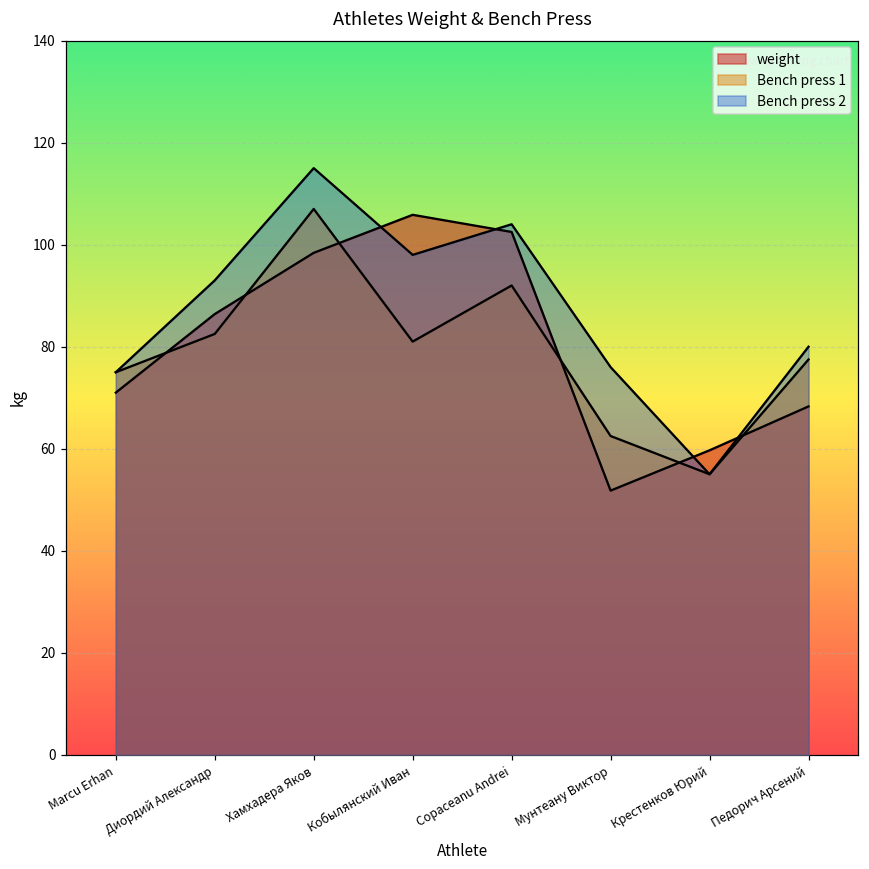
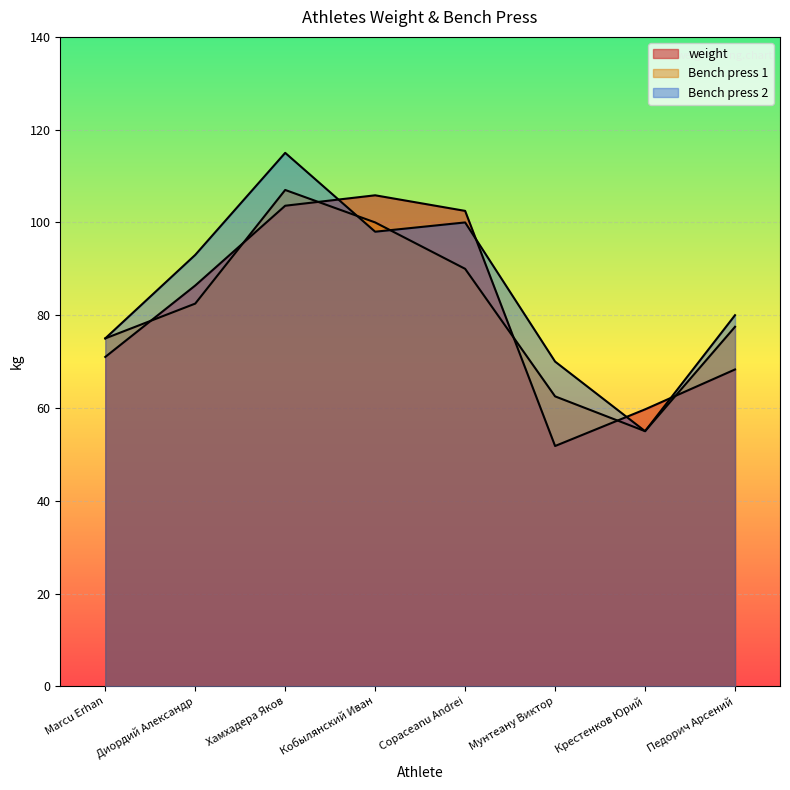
  {
    "weight": {
      "Marcu Erhan": 71,
      "Диордий Александр": 86,
-     "Хамхадера Яков": 98,
+     "Хамхадера Яков": 104,
      "Кобылянский Иван": 106,
      "Copaceanu Andrei": 102,
      "Мунтеану Виктор": 52,
      "Крестенков Юрий": 60,
      "Педорич Арсений": 68
    },
    "Bench press 1": {
      "Диордий Александр": 83,
      "Хамхадера Яков": 107,
-     "Кобылянский Иван": 81,
-     "Copaceanu Andrei": 92,
+     "Кобылянский Иван": 100,
+     "Copaceanu Andrei": 90,
      "Мунтеану Виктор": 63,
      "Педорич Арсений": 78
    },
    "Bench press 2": {
      "Диордий Александр": 93,
      "Хамхадера Яков": 115,
      "Кобылянский Иван": 98,
-     "Copaceanu Andrei": 104,
-     "Мунтеану Виктор": 76,
+     "Copaceanu Andrei": 100,
+     "Мунтеану Виктор": 70,
      "Педорич Арсений": 80
    }
  }
